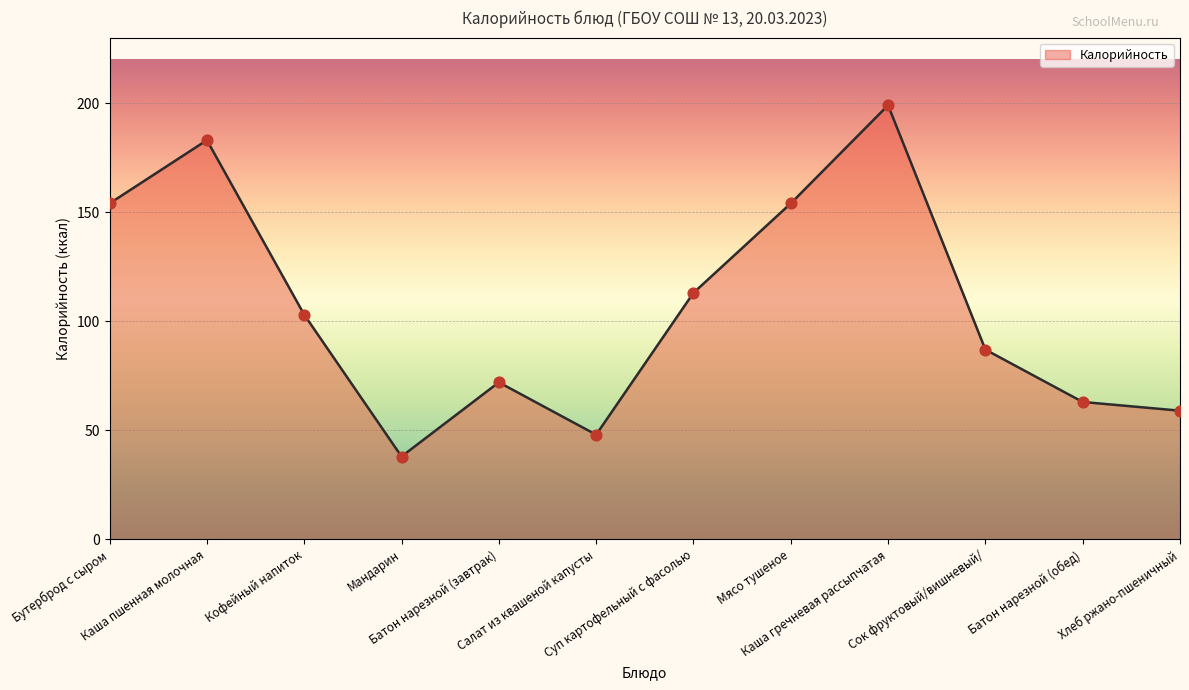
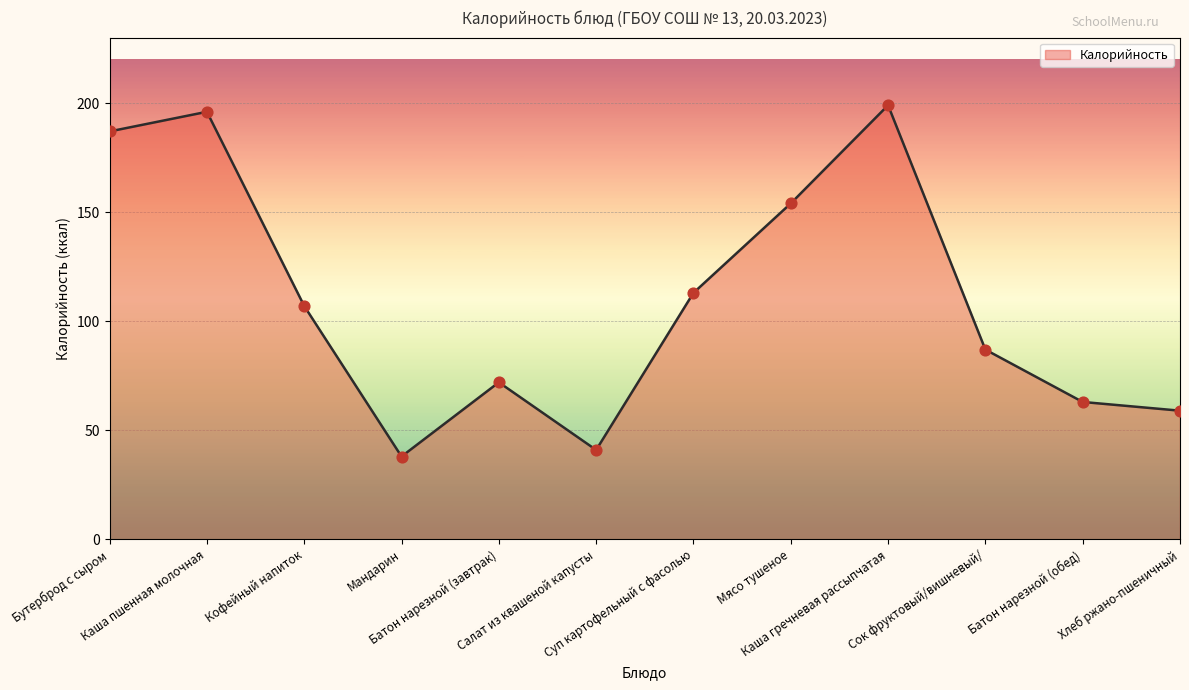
  {
-   "Бутерброд с сыром": 154,
-   "Каша пшенная молочная": 183,
-   "Кофейный напиток": 103,
+   "Бутерброд с сыром": 187,
+   "Каша пшенная молочная": 196,
+   "Кофейный напиток": 107,
    "Мандарин": 38,
    "Батон нарезной (завтрак)": 72,
-   "Салат из квашеной капусты": 48,
+   "Салат из квашеной капусты": 41,
    "Суп картофельный с фасолью": 113,
    "Мясо тушеное": 154,
    "Каша гречневая рассыпчатая": 199,
    "Сок фруктовый/вишневый/": 87,
    "Батон нарезной (обед)": 63,
    "Хлеб ржано-пшеничный": 59
  }
